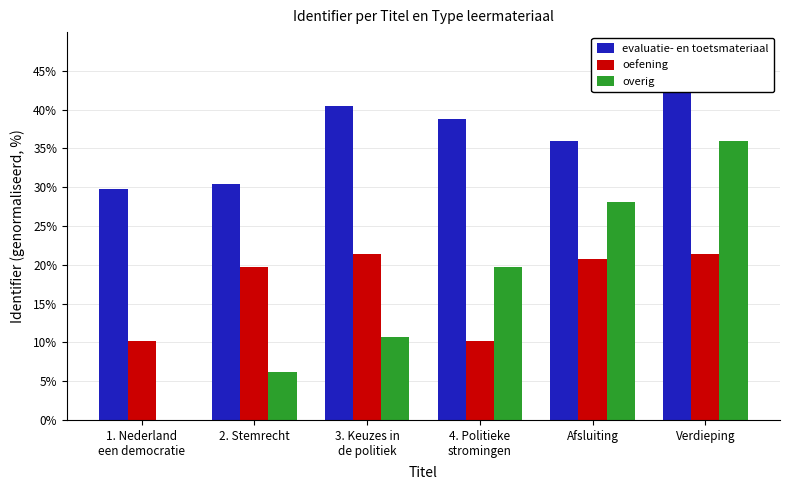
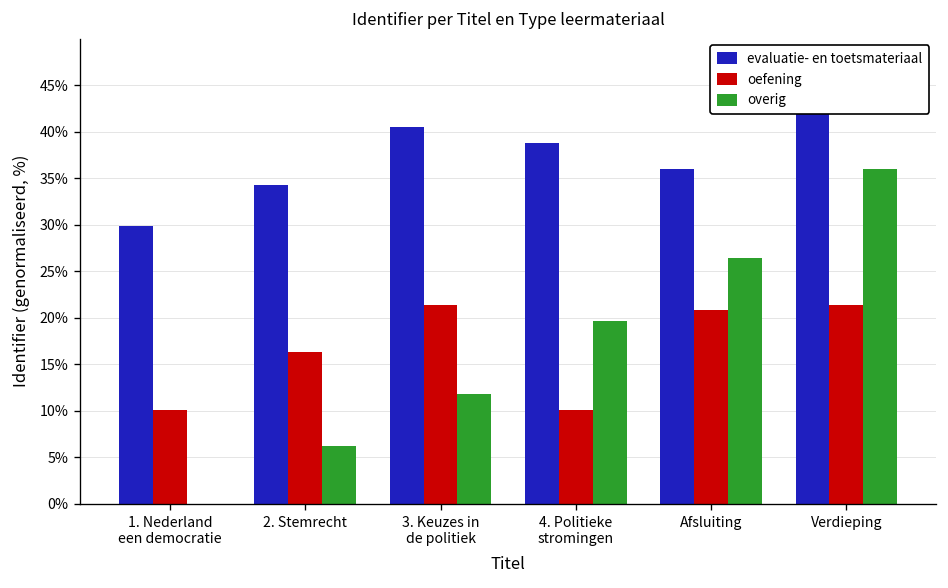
  {
    "evaluatie- en toetsmateriaal": {
      "1. Nederland een democratie": "30%",
-     "2. Stemrecht": "30%",
+     "2. Stemrecht": "34%",
      "3. Keuzes in de politiek": "41%",
      "4. Politieke stromingen": "39%",
      "Afsluiting": "36%"
    },
    "oefening": {
      "1. Nederland een democratie": "10%",
-     "2. Stemrecht": "20%",
+     "2. Stemrecht": "16%",
      "3. Keuzes in de politiek": "21%",
      "4. Politieke stromingen": "10%",
      "Afsluiting": "21%",
      "Verdieping": "21%"
    },
    "overig": {
      "1. Nederland een democratie": "0%",
      "2. Stemrecht": "6%",
-     "3. Keuzes in de politiek": "11%",
+     "3. Keuzes in de politiek": "12%",
      "4. Politieke stromingen": "20%",
-     "Afsluiting": "28%",
+     "Afsluiting": "26%",
      "Verdieping": "36%"
    }
  }
